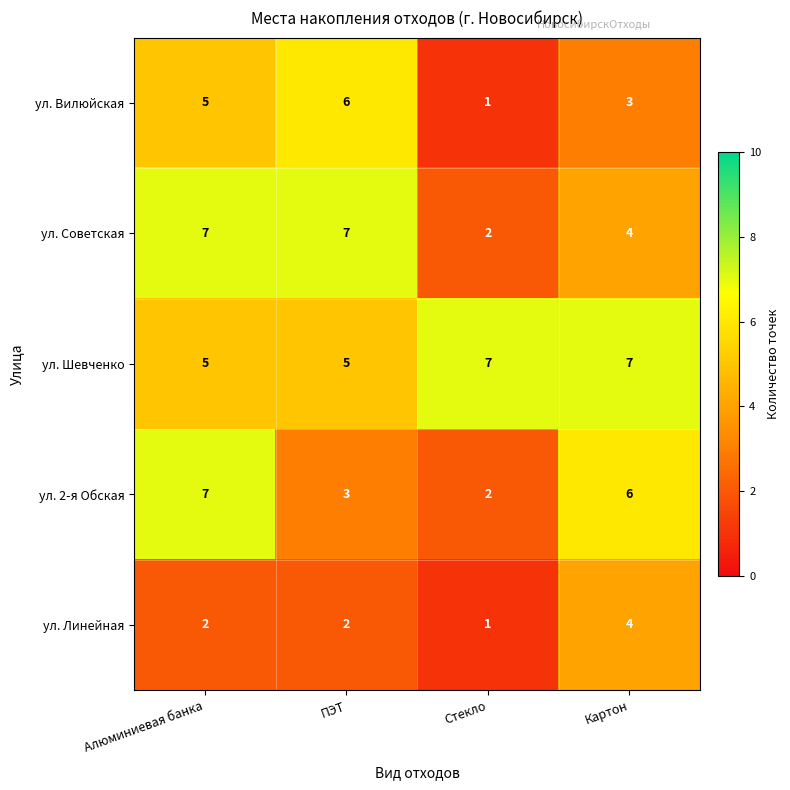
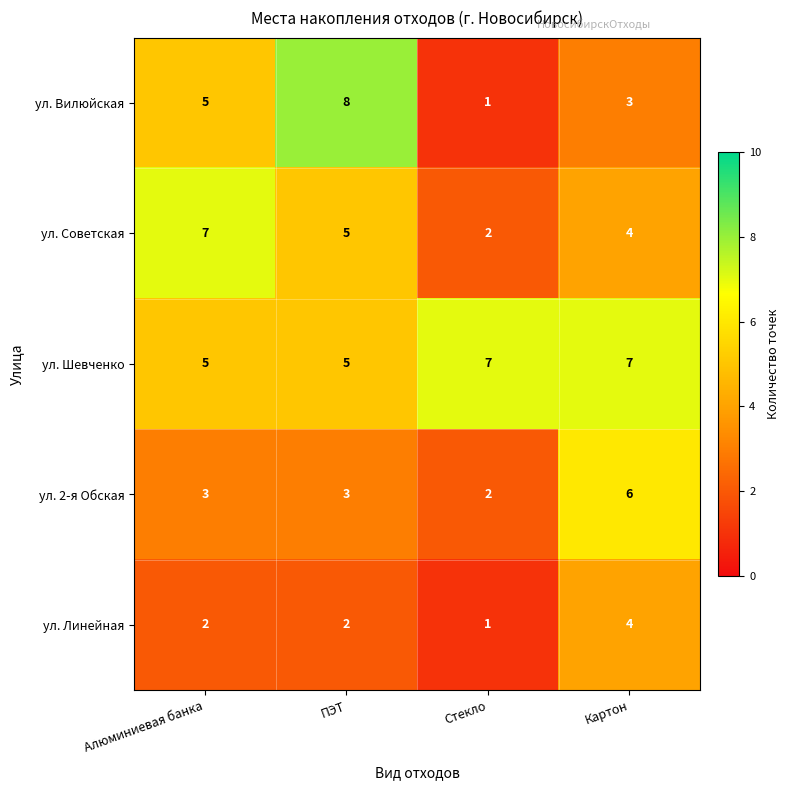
  {
    "ул. Вилюйская": {
      "Алюминиевая банка": 5,
-     "ПЭТ": 6,
+     "ПЭТ": 8,
      "Стекло": 1,
      "Картон": 3
    },
    "ул. Советская": {
      "Алюминиевая банка": 7,
-     "ПЭТ": 7,
+     "ПЭТ": 5,
      "Стекло": 2,
      "Картон": 4
    },
    "ул. Шевченко": {
      "Алюминиевая банка": 5,
      "ПЭТ": 5,
      "Стекло": 7,
      "Картон": 7
    },
    "ул. 2-я Обская": {
-     "Алюминиевая банка": 7,
+     "Алюминиевая банка": 3,
      "ПЭТ": 3,
      "Стекло": 2,
      "Картон": 6
    },
    "ул. Линейная": {
      "Алюминиевая банка": 2,
      "ПЭТ": 2,
      "Стекло": 1,
      "Картон": 4
    }
  }
